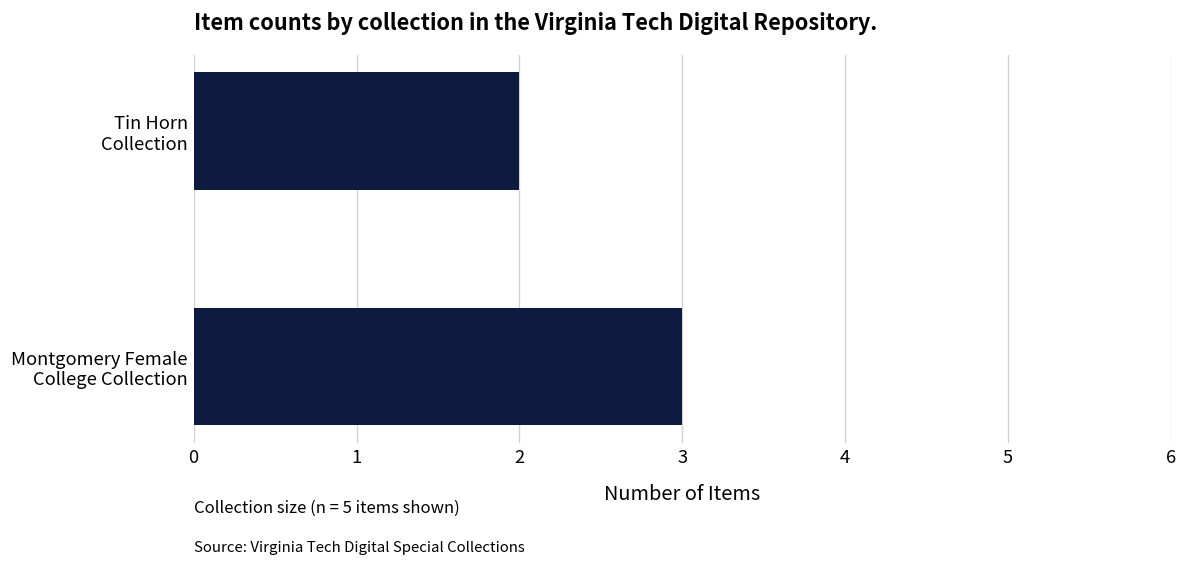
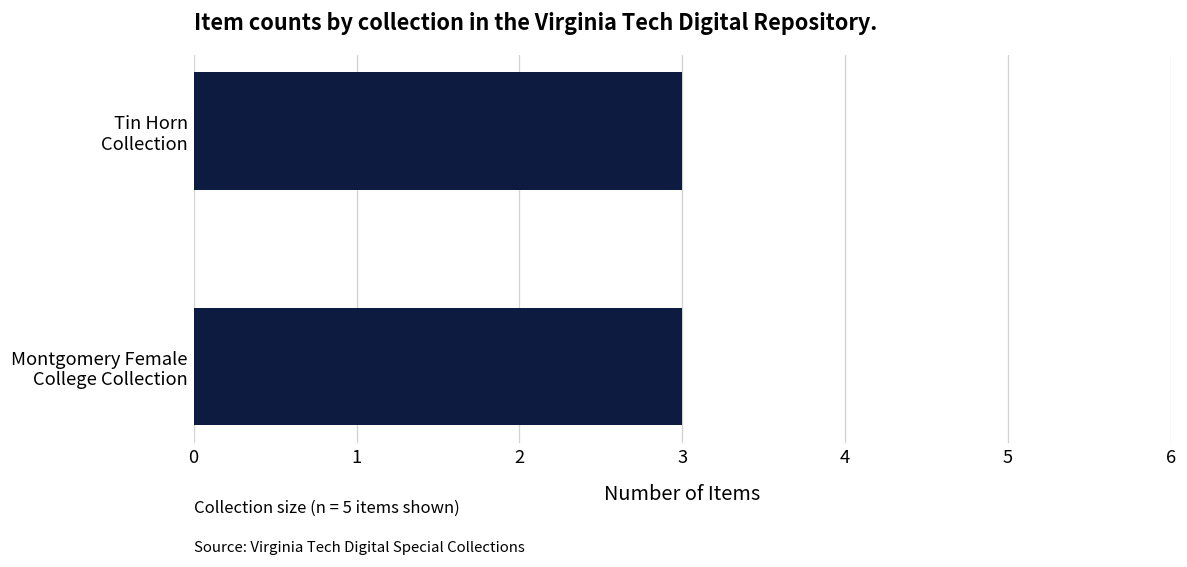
  {
-   "Tin Horn Collection": 2,
+   "Tin Horn Collection": 3,
    "Montgomery Female College Collection": 3
  }
